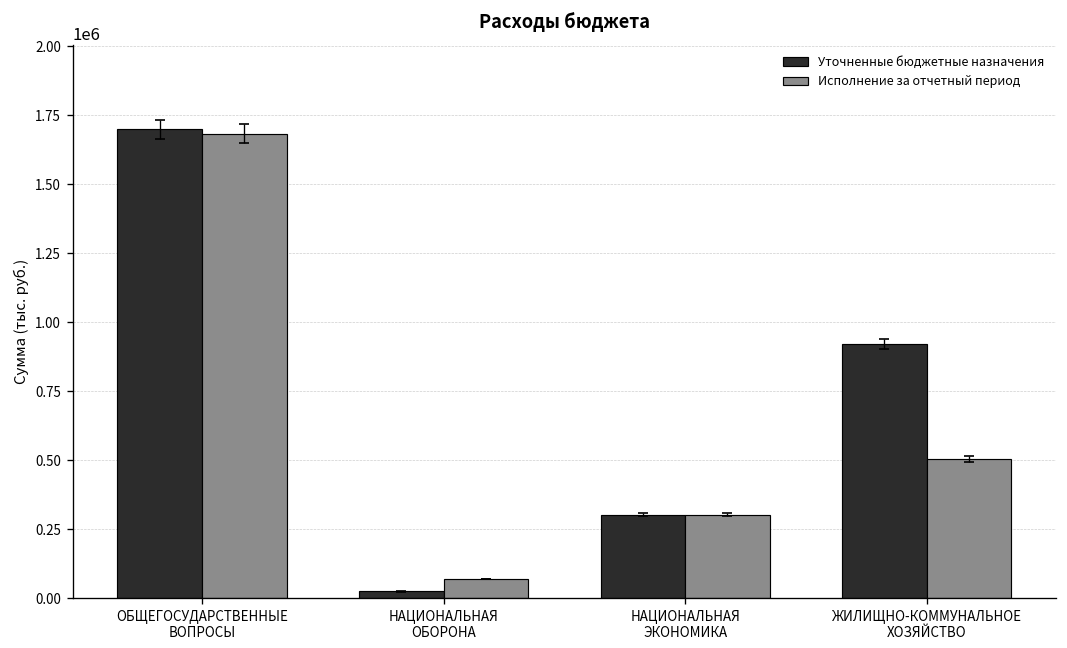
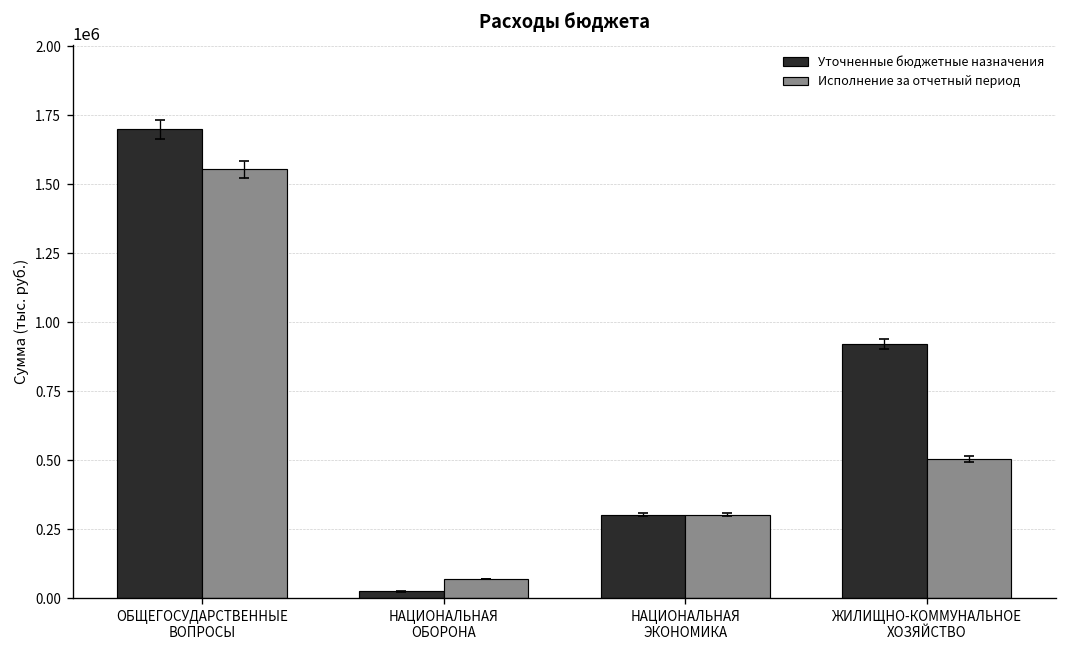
  {
    "Уточненные бюджетные назначения": {
      "ОБЩЕГОСУДАРСТВЕННЫЕ ВОПРОСЫ": 1700000,
      "НАЦИОНАЛЬНАЯ ОБОРОНА": 30000,
      "НАЦИОНАЛЬНАЯ ЭКОНОМИКА": 300000,
      "ЖИЛИЩНО-КОММУНАЛЬНОЕ ХОЗЯЙСТВО": 920000
    },
    "Исполнение за отчетный период": {
-     "ОБЩЕГОСУДАРСТВЕННЫЕ ВОПРОСЫ": 1680000,
+     "ОБЩЕГОСУДАРСТВЕННЫЕ ВОПРОСЫ": 1560000,
      "НАЦИОНАЛЬНАЯ ОБОРОНА": 70000,
      "НАЦИОНАЛЬНАЯ ЭКОНОМИКА": 300000,
      "ЖИЛИЩНО-КОММУНАЛЬНОЕ ХОЗЯЙСТВО": 510000
    }
  }
